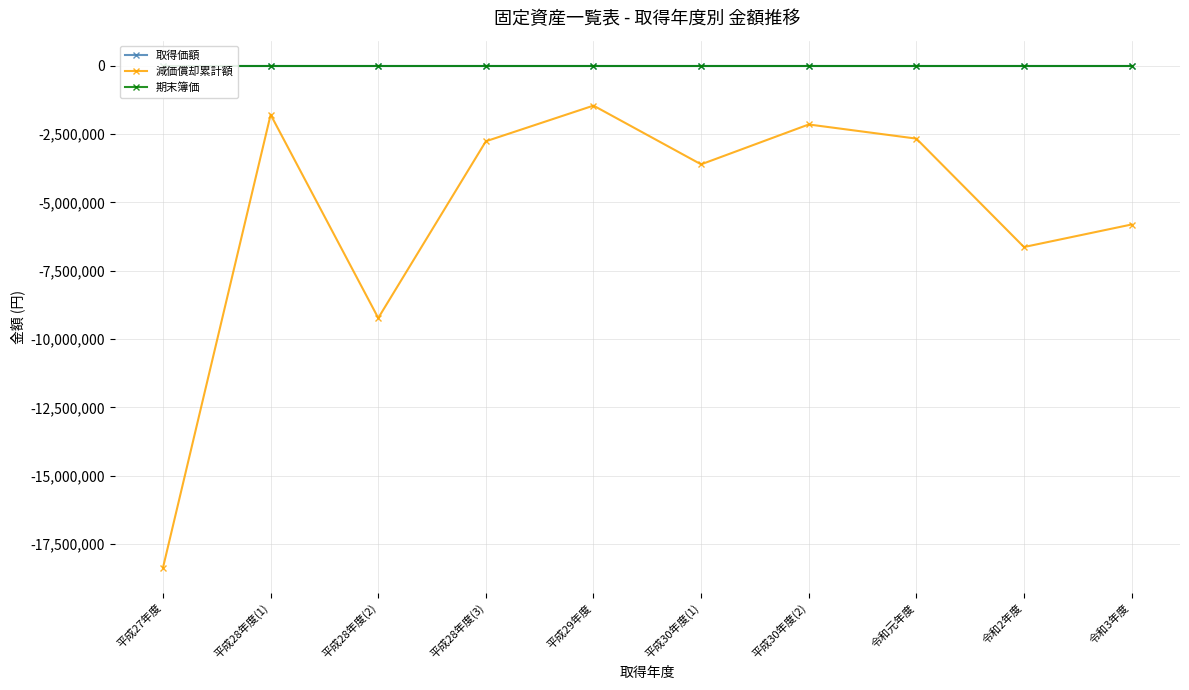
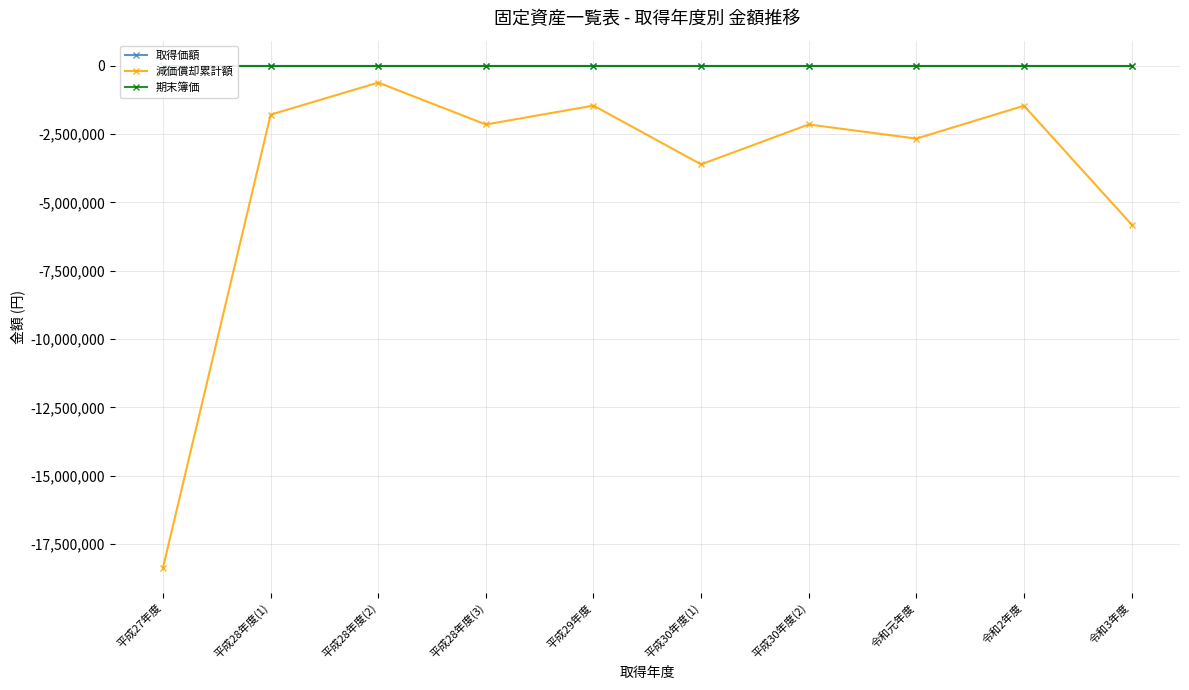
  {
    "期末簿価": {
      "平成28年度(1)": "0",
      "平成28年度(2)": "0",
      "平成28年度(3)": "0",
      "平成29年度": "0",
      "平成30年度(1)": "0",
      "平成30年度(2)": "0",
      "令和元年度": "0",
      "令和2年度": "0",
      "令和3年度": "0"
    },
    "減価償却累計額": {
      "平成27年度": "-18,400,000",
      "平成28年度(1)": "-1,800,000",
-     "平成28年度(2)": "-9,200,000",
-     "平成28年度(3)": "-2,800,000",
+     "平成28年度(2)": "-600,000",
+     "平成28年度(3)": "-2,100,000",
      "平成29年度": "-1,500,000",
      "平成30年度(1)": "-3,600,000",
      "平成30年度(2)": "-2,100,000",
      "令和元年度": "-2,700,000",
-     "令和2年度": "-6,600,000",
+     "令和2年度": "-1,500,000",
      "令和3年度": "-5,800,000"
    }
  }
